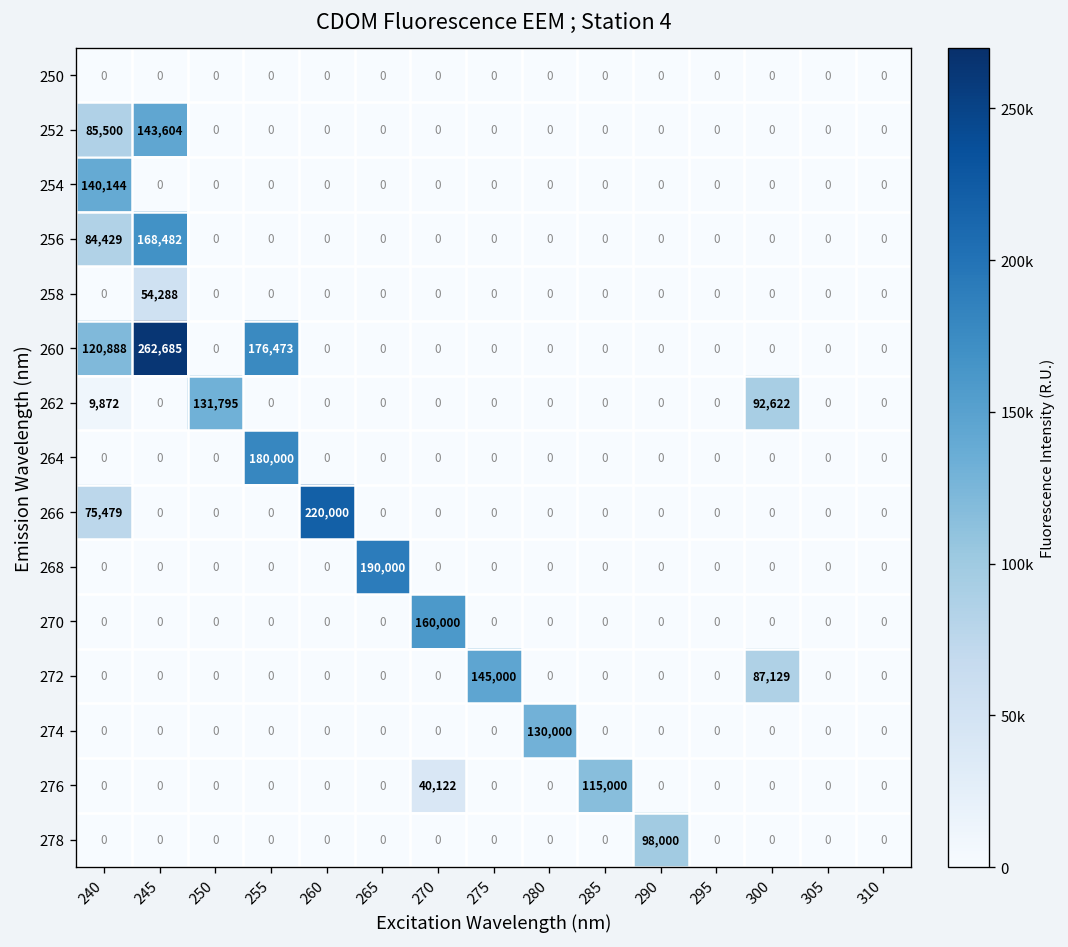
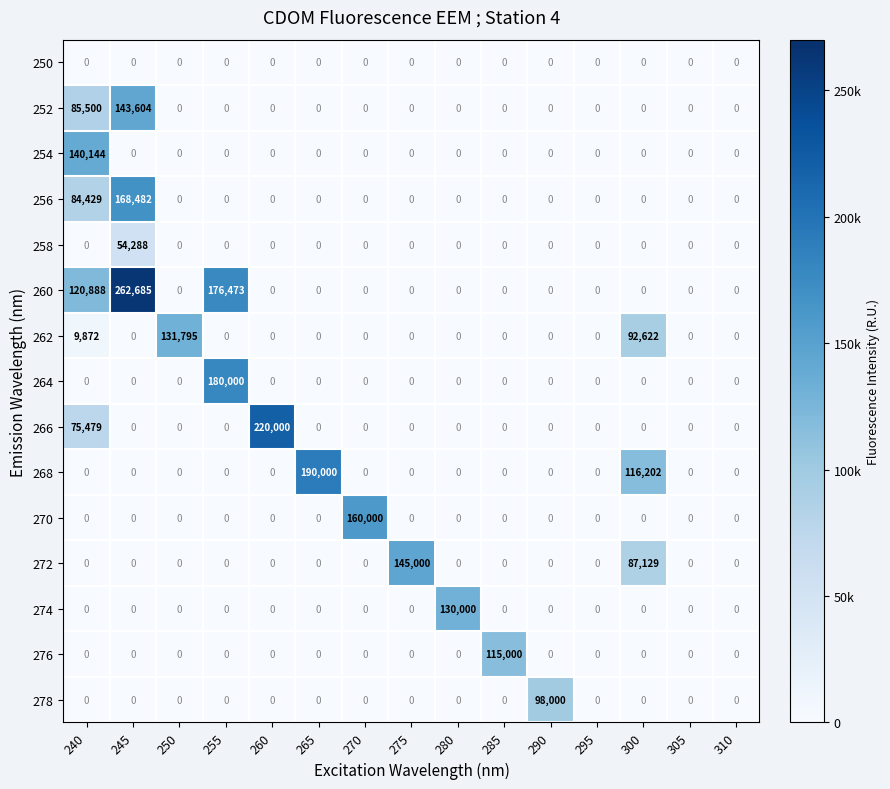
  {
    "268": {
      "240": "0",
      "245": "0",
      "250": "0",
      "255": "0",
      "260": "0",
      "265": "190,000",
      "270": "0",
      "275": "0",
      "280": "0",
      "285": "0",
      "290": "0",
      "295": "0",
-     "300": "0",
+     "300": "116,202",
      "305": "0",
      "310": "0"
    },
    "276": {
      "240": "0",
      "245": "0",
      "250": "0",
      "255": "0",
      "260": "0",
      "265": "0",
-     "270": "40,122",
+     "270": "0",
      "275": "0",
      "280": "0",
      "285": "115,000",
      "290": "0",
      "295": "0",
      "300": "0",
      "305": "0",
      "310": "0"
    }
  }
